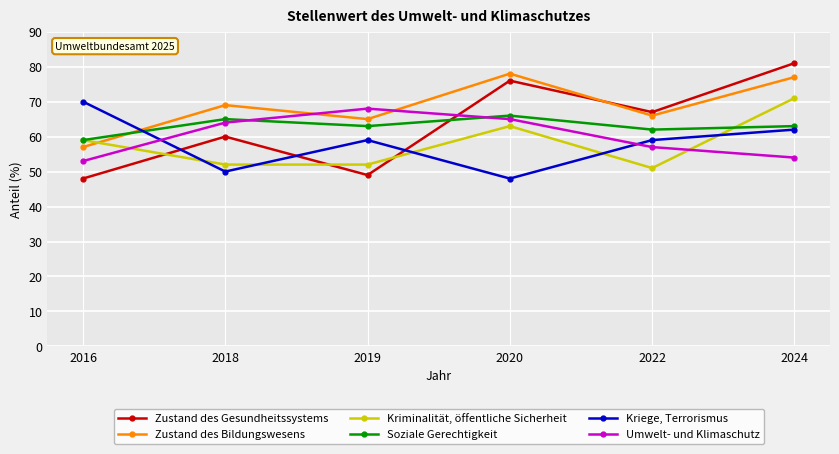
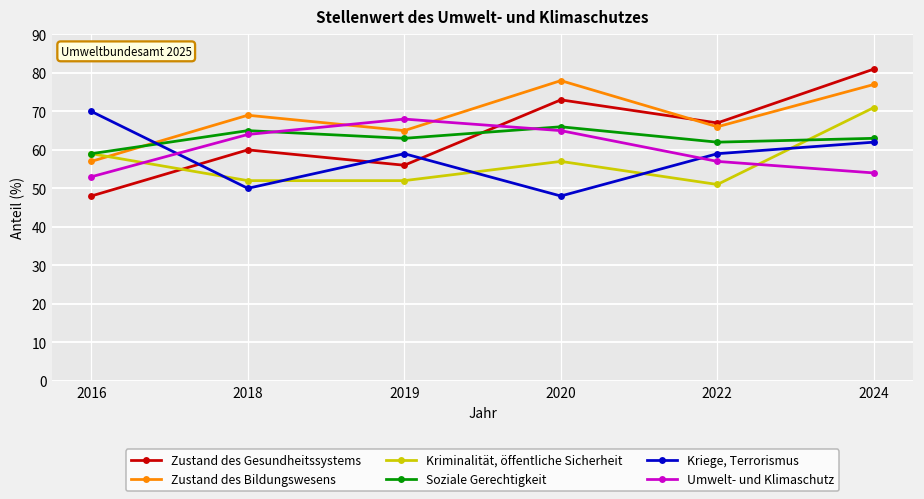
  {
    "Zustand des Gesundheitssystems": {
      "2016": 48,
      "2018": 60,
-     "2019": 49,
-     "2020": 76,
+     "2019": 56,
+     "2020": 73,
      "2022": 67,
      "2024": 81
    },
    "Zustand des Bildungswesens": {
      "2016": 57,
      "2018": 69,
      "2019": 65,
      "2020": 78,
      "2022": 66,
      "2024": 77
    },
    "Kriminalität, öffentliche Sicherheit": {
      "2018": 52,
      "2019": 52,
-     "2020": 63,
+     "2020": 57,
      "2022": 51,
      "2024": 71
    },
    "Soziale Gerechtigkeit": {
      "2018": 65,
      "2019": 63,
      "2020": 66,
      "2022": 62,
      "2024": 63
    },
    "Kriege, Terrorismus": {
      "2016": 70,
      "2018": 50,
      "2019": 59,
      "2020": 48,
      "2022": 59,
      "2024": 62
    },
    "Umwelt- und Klimaschutz": {
      "2016": 53,
      "2018": 64,
      "2019": 68,
      "2020": 65,
      "2022": 57,
      "2024": 54
    }
  }
